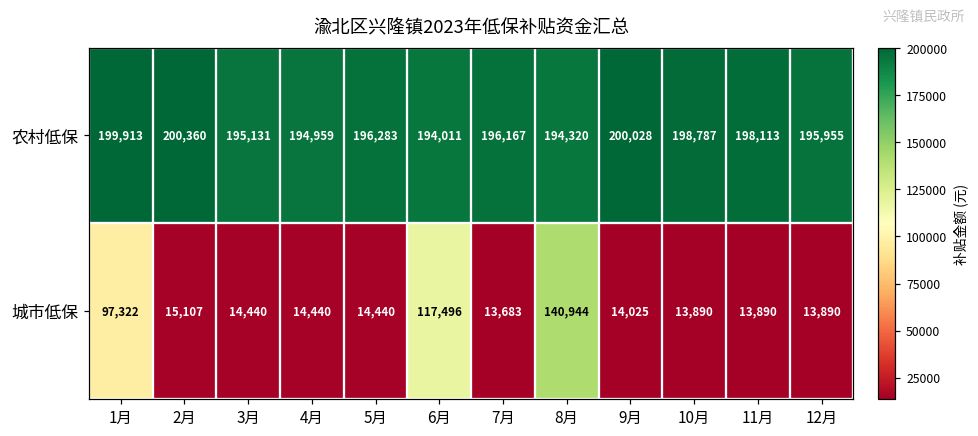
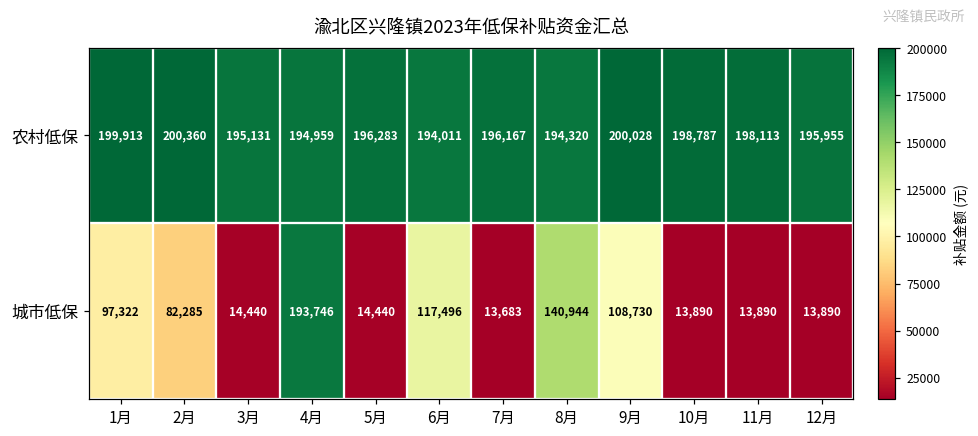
  {
    "农村低保": {
      "1月": "199,913",
      "2月": "200,360",
      "3月": "195,131",
      "4月": "194,959",
      "5月": "196,283",
      "6月": "194,011",
      "7月": "196,167",
      "8月": "194,320",
      "9月": "200,028",
      "10月": "198,787",
      "11月": "198,113",
      "12月": "195,955"
    },
    "城市低保": {
      "1月": "97,322",
-     "2月": "15,107",
+     "2月": "82,285",
      "3月": "14,440",
-     "4月": "14,440",
+     "4月": "193,746",
      "5月": "14,440",
      "6月": "117,496",
      "7月": "13,683",
      "8月": "140,944",
-     "9月": "14,025",
+     "9月": "108,730",
      "10月": "13,890",
      "11月": "13,890",
      "12月": "13,890"
    }
  }
